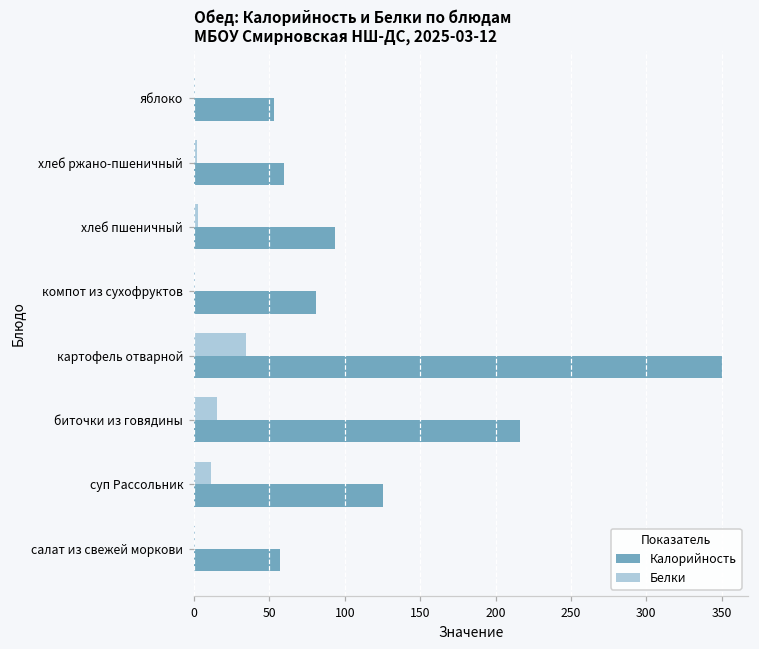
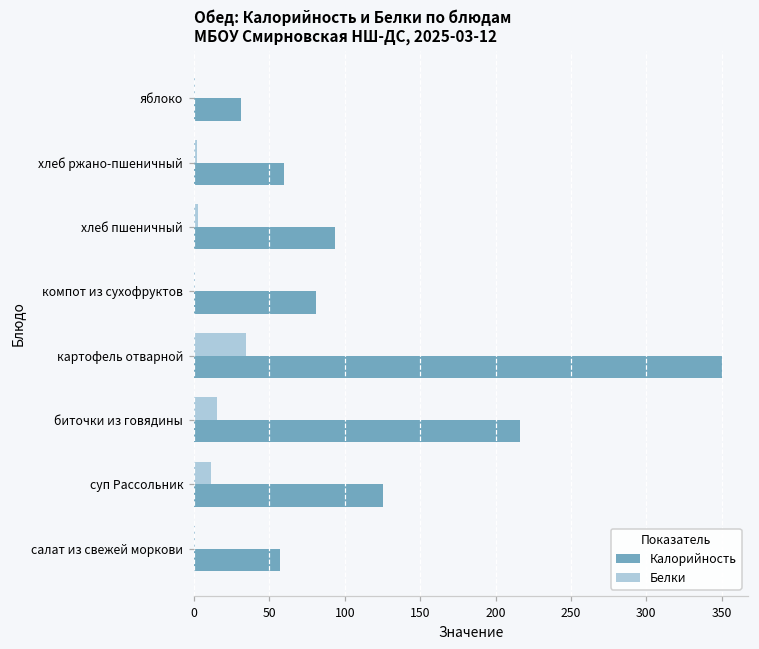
  {
    "Калорийность": {
-     "яблоко": 53,
+     "яблоко": 32,
      "хлеб ржано-пшеничный": 59,
      "хлеб пшеничный": 94,
      "компот из сухофруктов": 81,
      "картофель отварной": 350,
      "биточки из говядины": 216,
      "суп Рассольник": 126,
      "салат из свежей моркови": 57
    },
    "Белки": {
      "хлеб ржано-пшеничный": 2,
      "хлеб пшеничный": 3,
      "картофель отварной": 34,
      "биточки из говядины": 15,
      "суп Рассольник": 11
    }
  }
